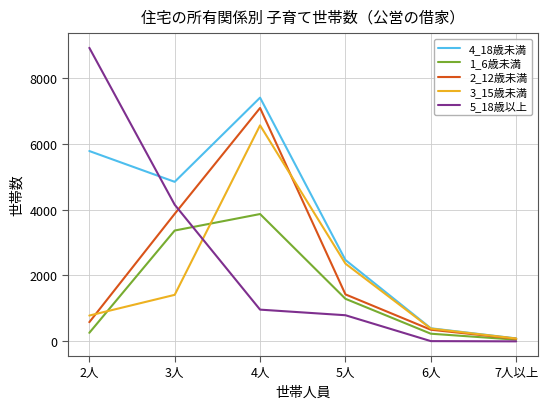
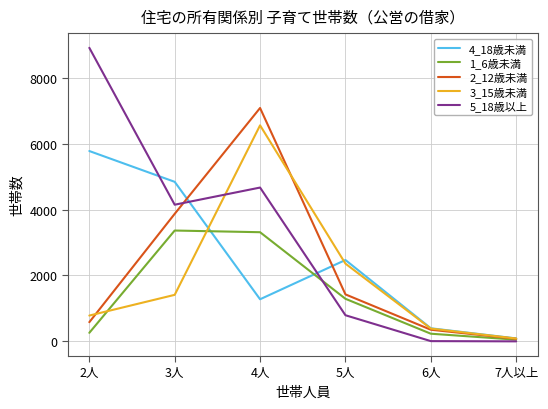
  {
    "4_18歳未満": {
      "2人": 5800,
      "3人": 4800,
-     "4人": 7400,
+     "4人": 1300,
      "5人": 2500
    },
    "1_6歳未満": {
      "2人": 300,
      "3人": 3400,
-     "4人": 3900,
+     "4人": 3300,
      "5人": 1300,
      "6人": 200
    },
    "2_12歳未満": {
      "2人": 600,
      "3人": 3900,
      "4人": 7100,
      "5人": 1400
    },
    "3_15歳未満": {
      "2人": 800,
      "3人": 1400,
      "4人": 6600,
      "5人": 2400
    },
    "5_18歳以上": {
      "2人": 8900,
      "3人": 4100,
-     "4人": 1000,
+     "4人": 4700,
      "5人": 800,
      "6人": 0
    }
  }
